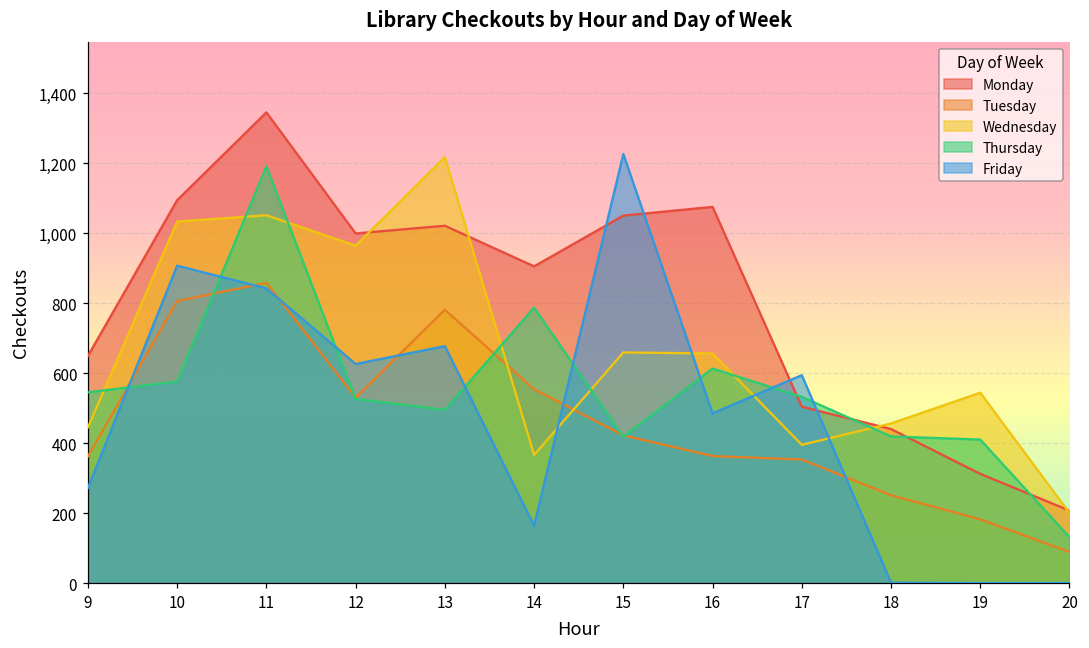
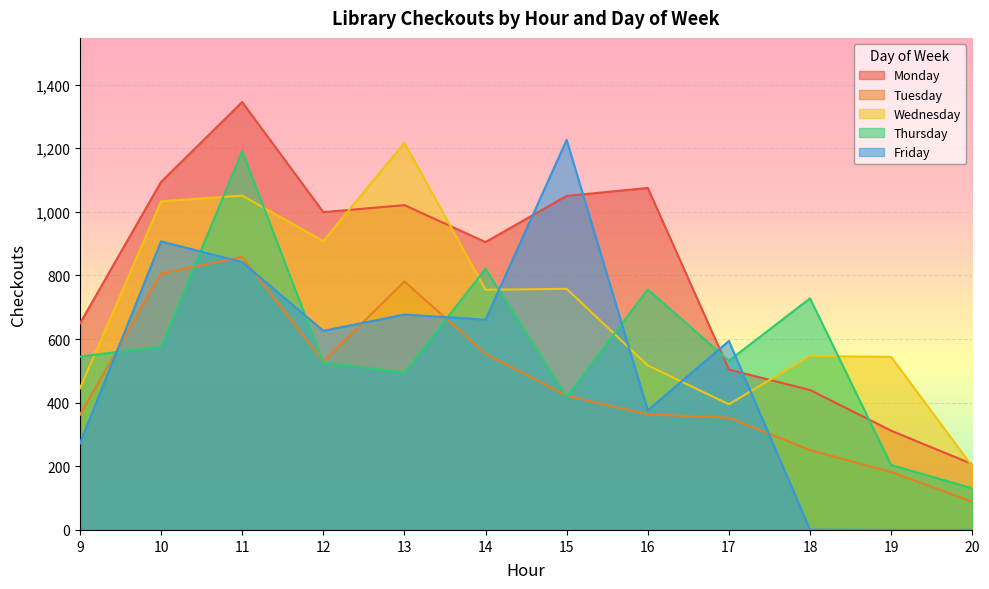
  {
    "Wednesday": {
      "9": "450",
      "10": "1,030",
      "11": "1,050",
-     "12": "960",
+     "12": "910",
      "13": "1,220",
-     "14": "370",
-     "15": "660",
-     "16": "660",
+     "14": "760",
+     "15": "760",
+     "16": "520",
      "17": "400",
-     "18": "460",
+     "18": "550",
      "19": "540"
    },
    "Thursday": {
      "9": "550",
      "10": "580",
      "11": "1,190",
      "13": "500",
-     "14": "790",
-     "16": "610",
+     "14": "820",
+     "16": "760",
      "17": "530",
-     "18": "420",
-     "19": "410",
+     "18": "730",
+     "19": "200",
      "20": "130"
    },
    "Friday": {
      "9": "270",
      "10": "910",
      "11": "840",
      "12": "630",
      "13": "680",
-     "14": "160",
+     "14": "660",
      "15": "1,230",
-     "16": "490",
+     "16": "380",
      "17": "590",
      "18": "0",
      "19": "0",
      "20": "0"
    }
  }
